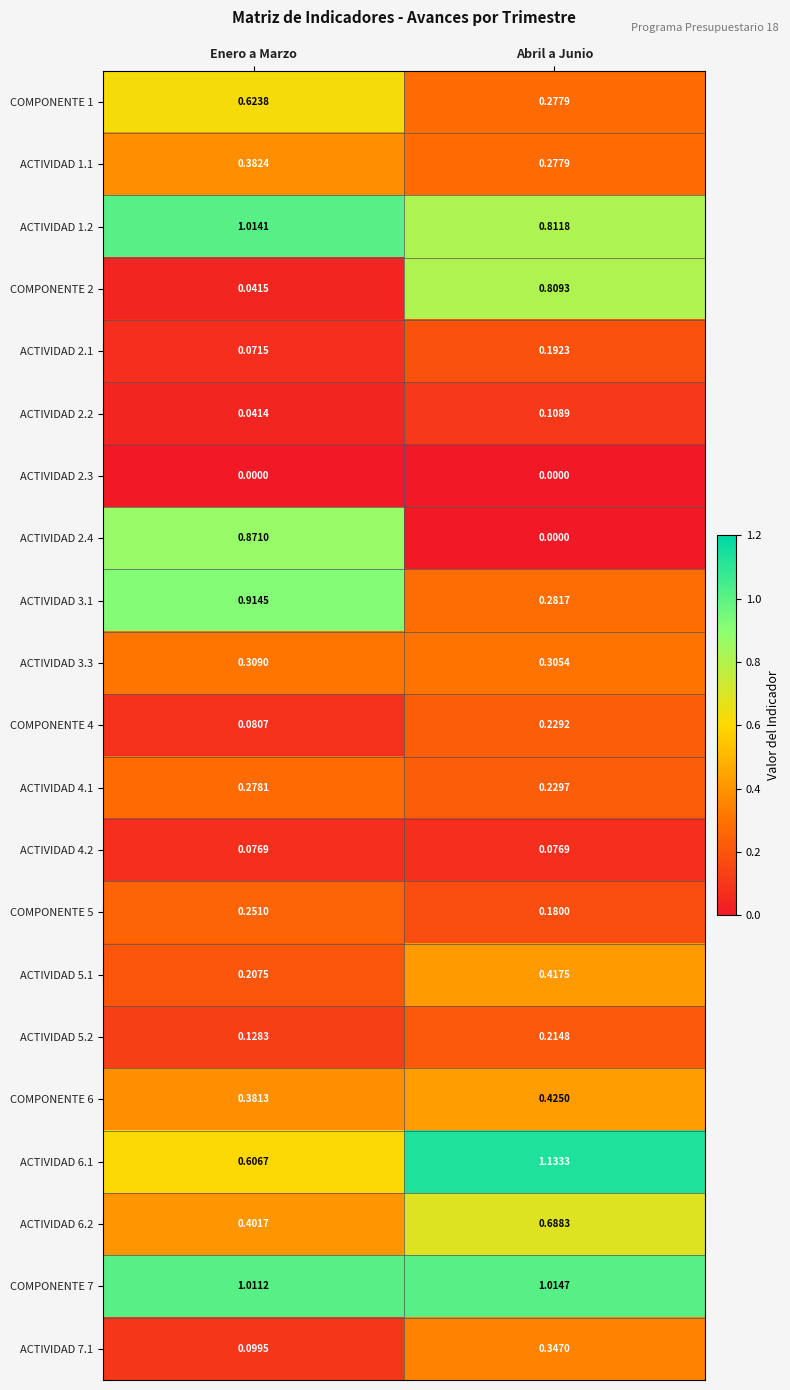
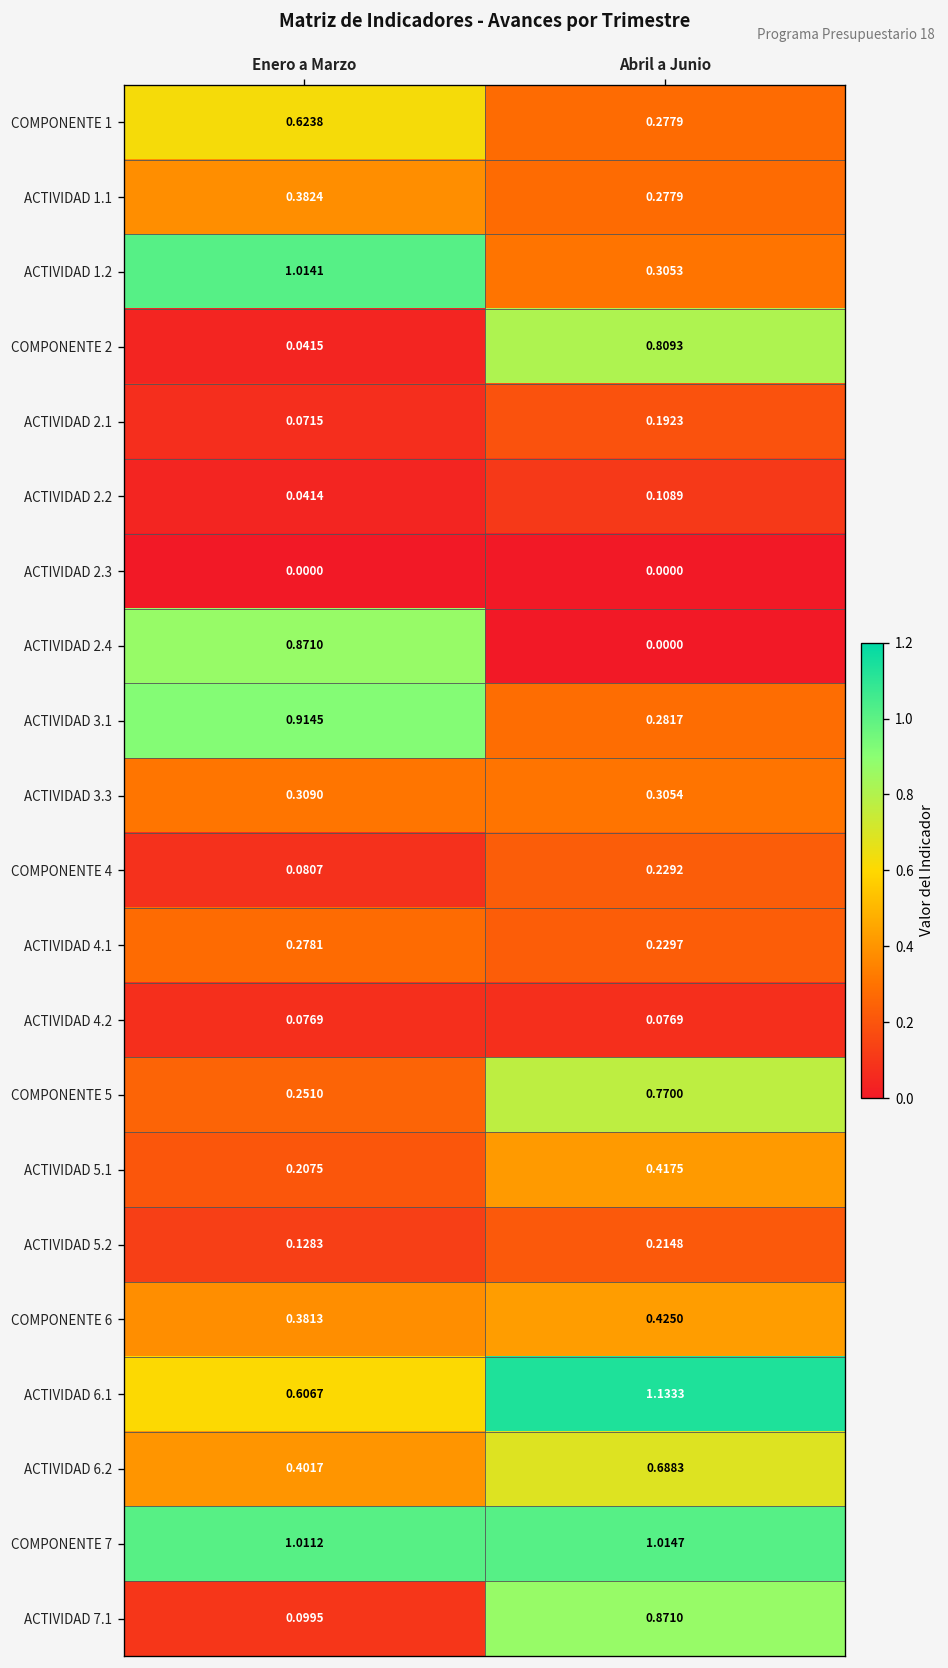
  {
    "COMPONENTE 1": {
      "Enero a Marzo": 0.6238,
      "Abril a Junio": 0.2779
    },
    "ACTIVIDAD 1.1": {
      "Enero a Marzo": 0.3824,
      "Abril a Junio": 0.2779
    },
    "ACTIVIDAD 1.2": {
      "Enero a Marzo": 1.0141,
-     "Abril a Junio": 0.8118
+     "Abril a Junio": 0.3053
    },
    "COMPONENTE 2": {
      "Enero a Marzo": 0.0415,
      "Abril a Junio": 0.8093
    },
    "ACTIVIDAD 2.1": {
      "Enero a Marzo": 0.0715,
      "Abril a Junio": 0.1923
    },
    "ACTIVIDAD 2.2": {
      "Enero a Marzo": 0.0414,
      "Abril a Junio": 0.1089
    },
    "ACTIVIDAD 2.3": {
      "Enero a Marzo": 0.0000,
      "Abril a Junio": 0.0000
    },
    "ACTIVIDAD 2.4": {
      "Enero a Marzo": 0.8710,
      "Abril a Junio": 0.0000
    },
    "ACTIVIDAD 3.1": {
      "Enero a Marzo": 0.9145,
      "Abril a Junio": 0.2817
    },
    "ACTIVIDAD 3.3": {
      "Enero a Marzo": 0.3090,
      "Abril a Junio": 0.3054
    },
    "COMPONENTE 4": {
      "Enero a Marzo": 0.0807,
      "Abril a Junio": 0.2292
    },
    "ACTIVIDAD 4.1": {
      "Enero a Marzo": 0.2781,
      "Abril a Junio": 0.2297
    },
    "ACTIVIDAD 4.2": {
      "Enero a Marzo": 0.0769,
      "Abril a Junio": 0.0769
    },
    "COMPONENTE 5": {
      "Enero a Marzo": 0.2510,
-     "Abril a Junio": 0.1800
+     "Abril a Junio": 0.7700
    },
    "ACTIVIDAD 5.1": {
      "Enero a Marzo": 0.2075,
      "Abril a Junio": 0.4175
    },
    "ACTIVIDAD 5.2": {
      "Enero a Marzo": 0.1283,
      "Abril a Junio": 0.2148
    },
    "COMPONENTE 6": {
      "Enero a Marzo": 0.3813,
      "Abril a Junio": 0.4250
    },
    "ACTIVIDAD 6.1": {
      "Enero a Marzo": 0.6067,
      "Abril a Junio": 1.1333
    },
    "ACTIVIDAD 6.2": {
      "Enero a Marzo": 0.4017,
      "Abril a Junio": 0.6883
    },
    "COMPONENTE 7": {
      "Enero a Marzo": 1.0112,
      "Abril a Junio": 1.0147
    },
    "ACTIVIDAD 7.1": {
      "Enero a Marzo": 0.0995,
-     "Abril a Junio": 0.3470
+     "Abril a Junio": 0.8710
    }
  }
